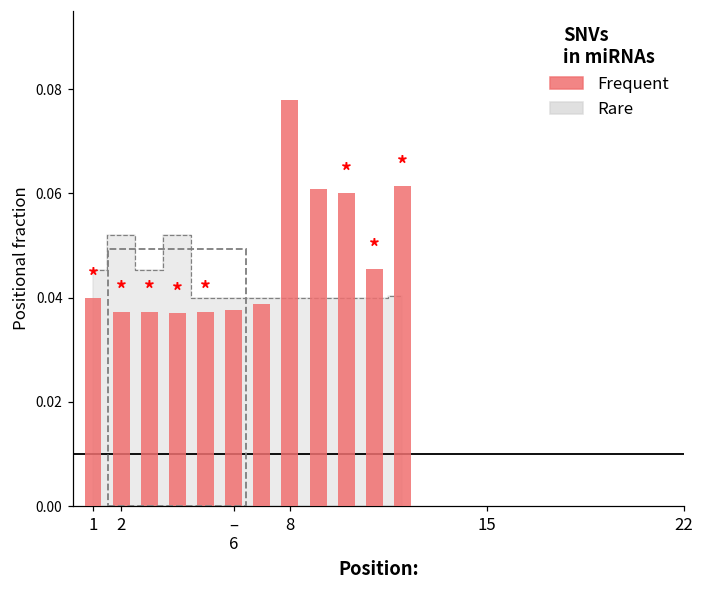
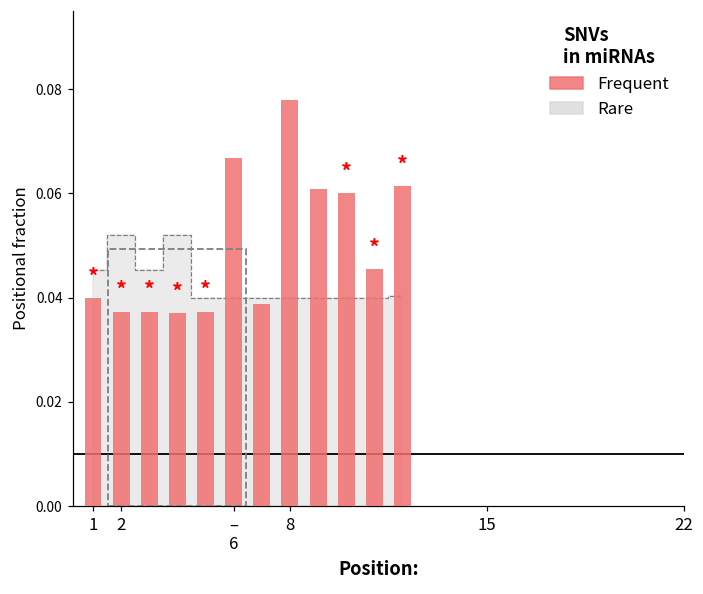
  {
    "Frequent": {
      "1": 0.040,
      "2": 0.037,
-     "– 6": 0.038,
+     "– 6": 0.067,
      "8": 0.078
    }
  }
